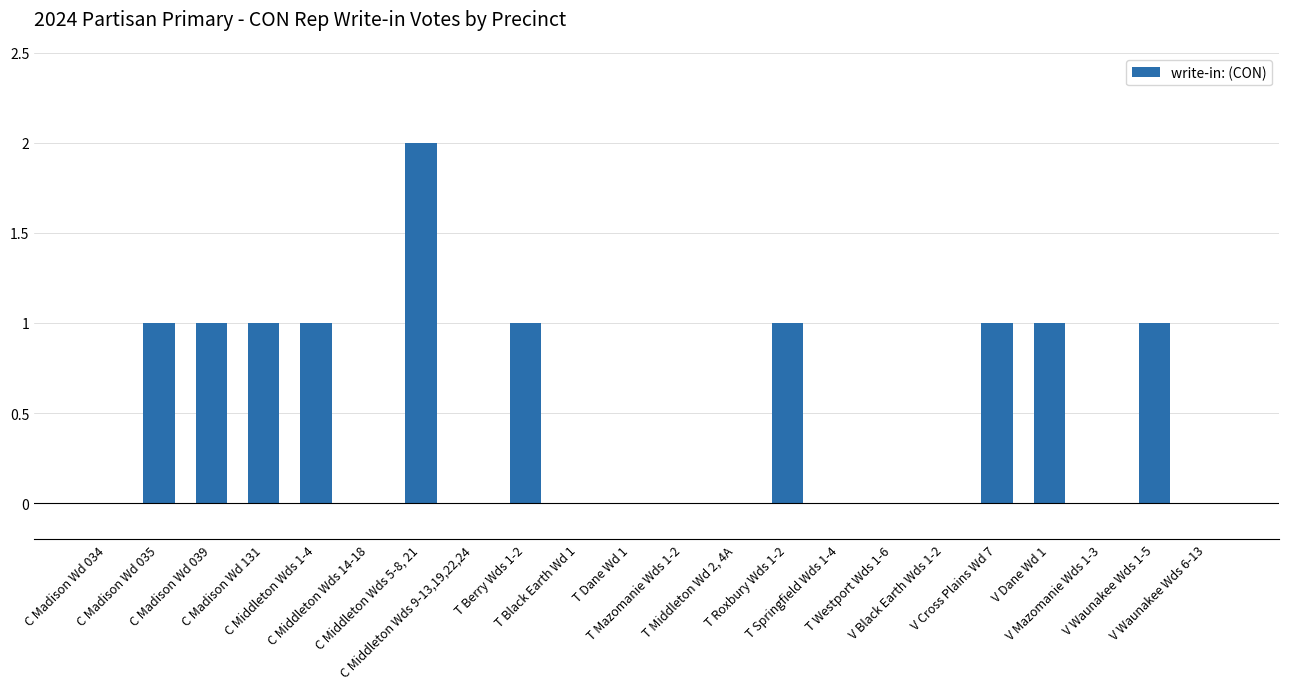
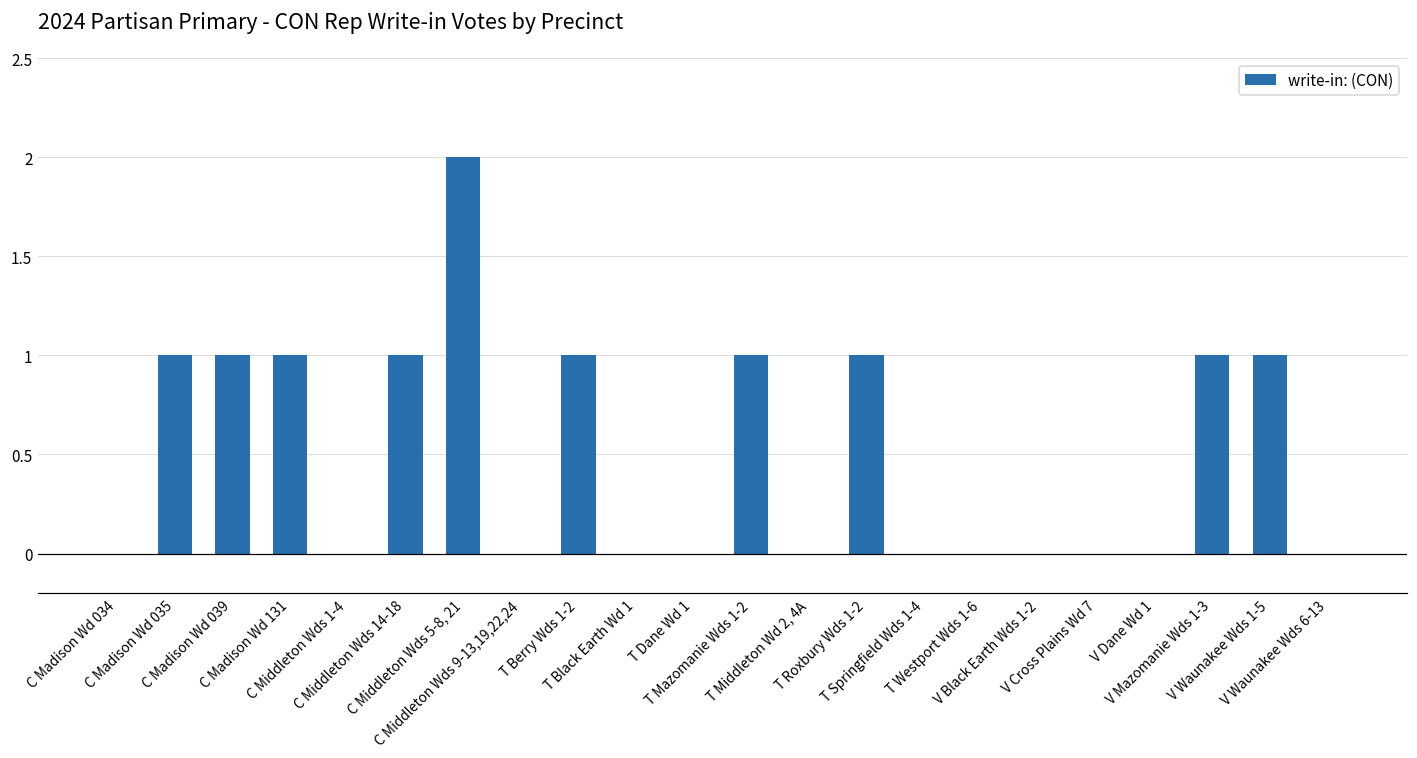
  {
    "C Madison Wd 034": 0,
    "C Madison Wd 035": 1,
    "C Madison Wd 039": 1,
    "C Madison Wd 131": 1,
-   "C Middleton Wds 1-4": 1,
-   "C Middleton Wds 14-18": 0,
+   "C Middleton Wds 1-4": 0,
+   "C Middleton Wds 14-18": 1,
    "C Middleton Wds 5-8, 21": 2,
    "C Middleton Wds 9-13,19,22,24": 0,
    "T Berry Wds 1-2": 1,
    "T Black Earth Wd 1": 0,
    "T Dane Wd 1": 0,
-   "T Mazomanie Wds 1-2": 0,
+   "T Mazomanie Wds 1-2": 1,
    "T Middleton Wd 2, 4A": 0,
    "T Roxbury Wds 1-2": 1,
    "T Springfield Wds 1-4": 0,
    "T Westport Wds 1-6": 0,
    "V Black Earth Wds 1-2": 0,
-   "V Cross Plains Wd 7": 1,
-   "V Dane Wd 1": 1,
-   "V Mazomanie Wds 1-3": 0,
+   "V Cross Plains Wd 7": 0,
+   "V Dane Wd 1": 0,
+   "V Mazomanie Wds 1-3": 1,
    "V Waunakee Wds 1-5": 1,
    "V Waunakee Wds 6-13": 0
  }
